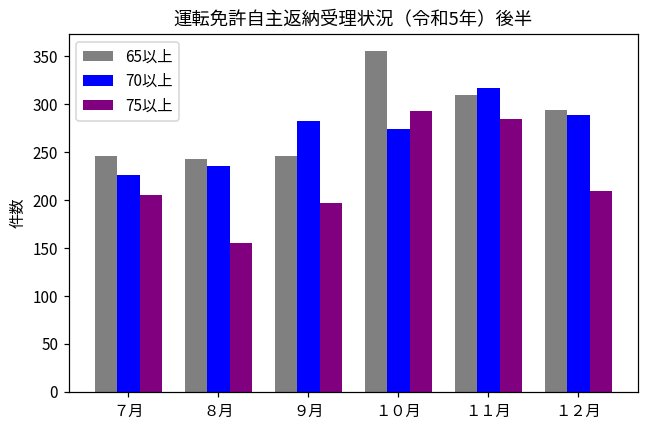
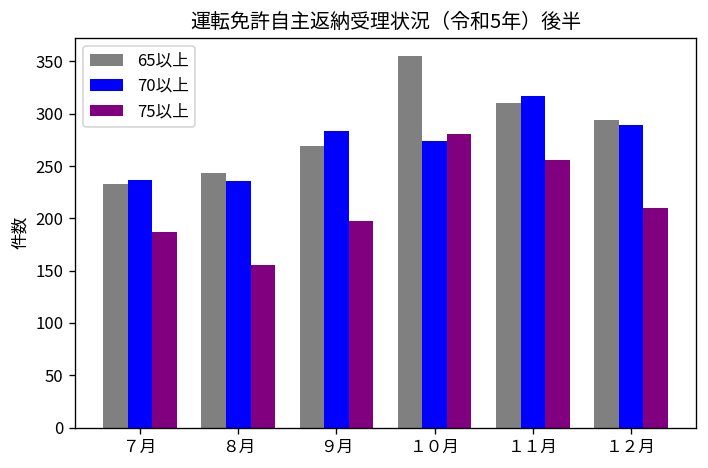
  {
    "65以上": {
-     "７月": 250,
+     "７月": 230,
      "８月": 240,
-     "９月": 250,
+     "９月": 270,
      "１０月": 360,
      "１１月": 310,
      "１２月": 290
    },
    "70以上": {
-     "７月": 230,
+     "７月": 240,
      "８月": 240,
      "９月": 280,
      "１０月": 270,
      "１１月": 320,
      "１２月": 290
    },
    "75以上": {
-     "７月": 210,
+     "７月": 190,
      "８月": 160,
      "９月": 200,
-     "１０月": 290,
-     "１１月": 290,
+     "１０月": 280,
+     "１１月": 260,
      "１２月": 210
    }
  }
